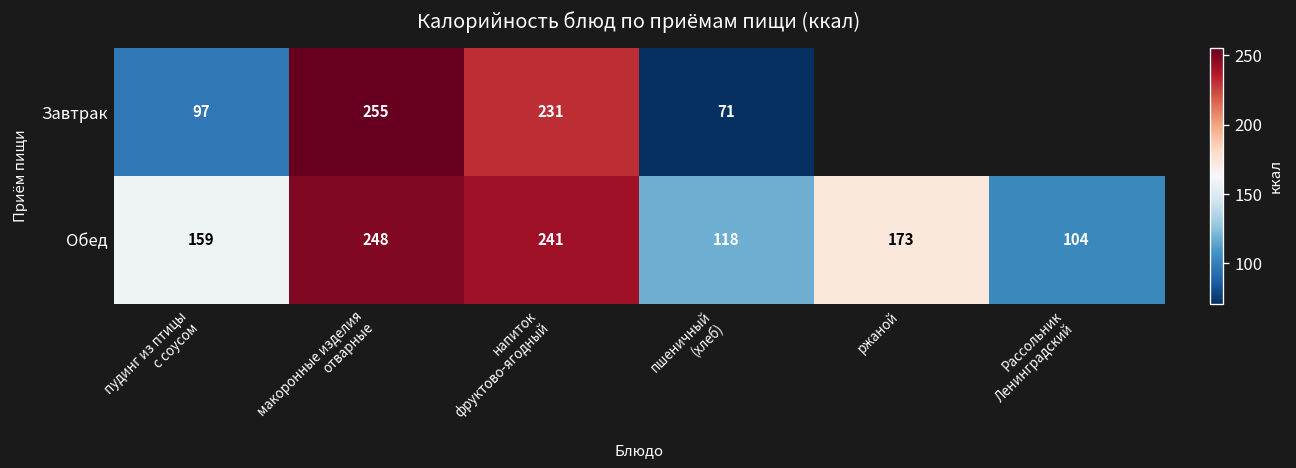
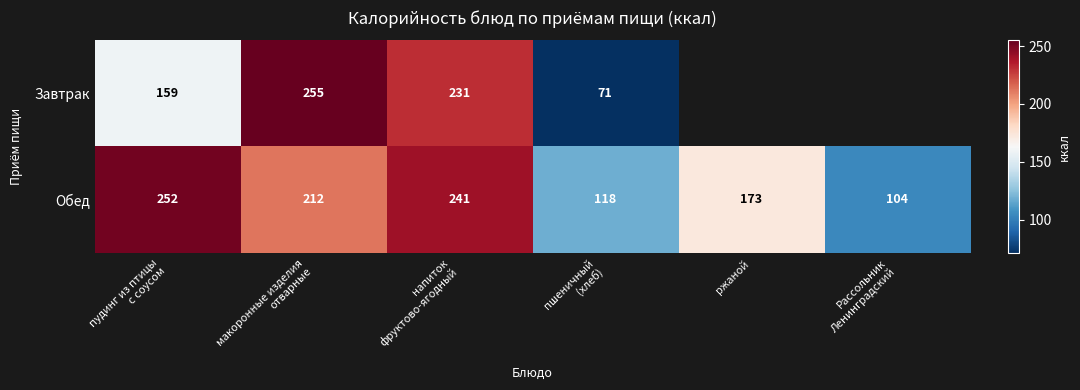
  {
    "Завтрак": {
-     "пудинг из птицы с соусом": 97,
+     "пудинг из птицы с соусом": 159,
      "макоронные изделия отварные": 255,
      "напиток фруктово-ягодный": 231,
      "пшеничный (хлеб)": 71
    },
    "Обед": {
-     "пудинг из птицы с соусом": 159,
-     "макоронные изделия отварные": 248,
+     "пудинг из птицы с соусом": 252,
+     "макоронные изделия отварные": 212,
      "напиток фруктово-ягодный": 241,
      "пшеничный (хлеб)": 118,
      "ржаной": 173,
      "Рассольник Ленинградский": 104
    }
  }
